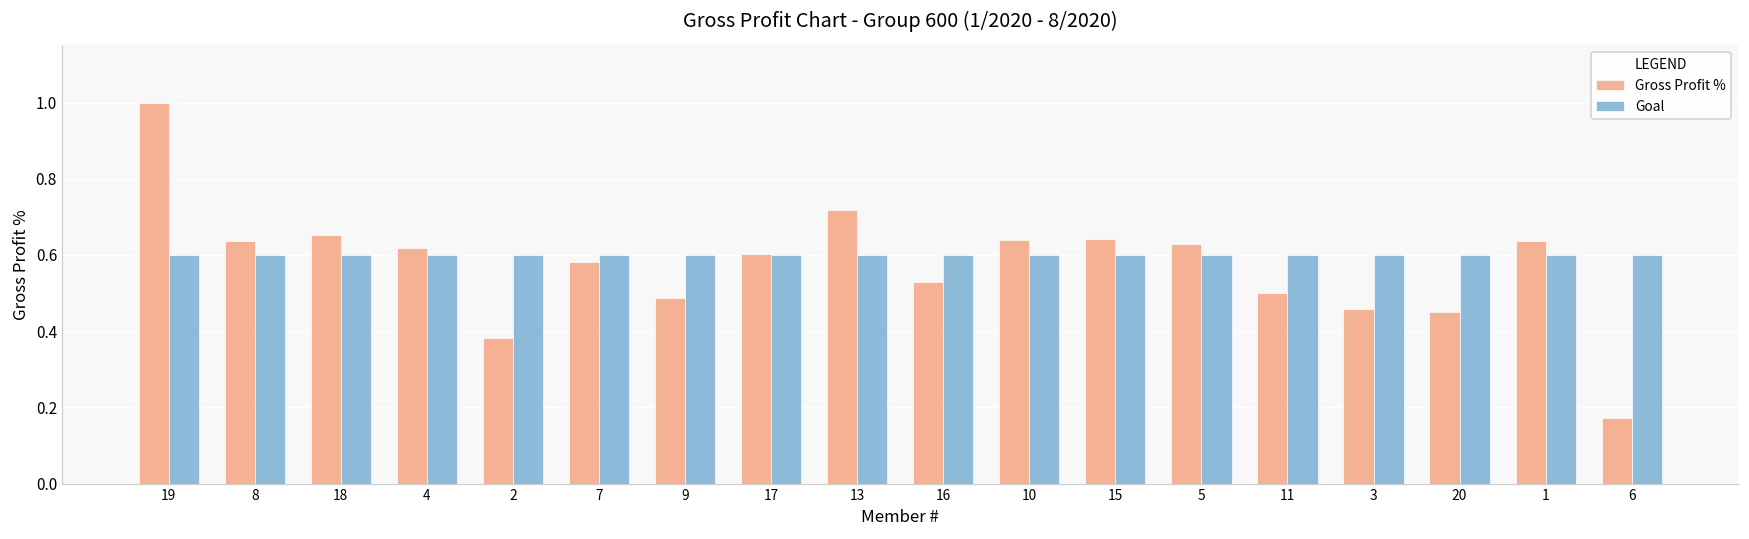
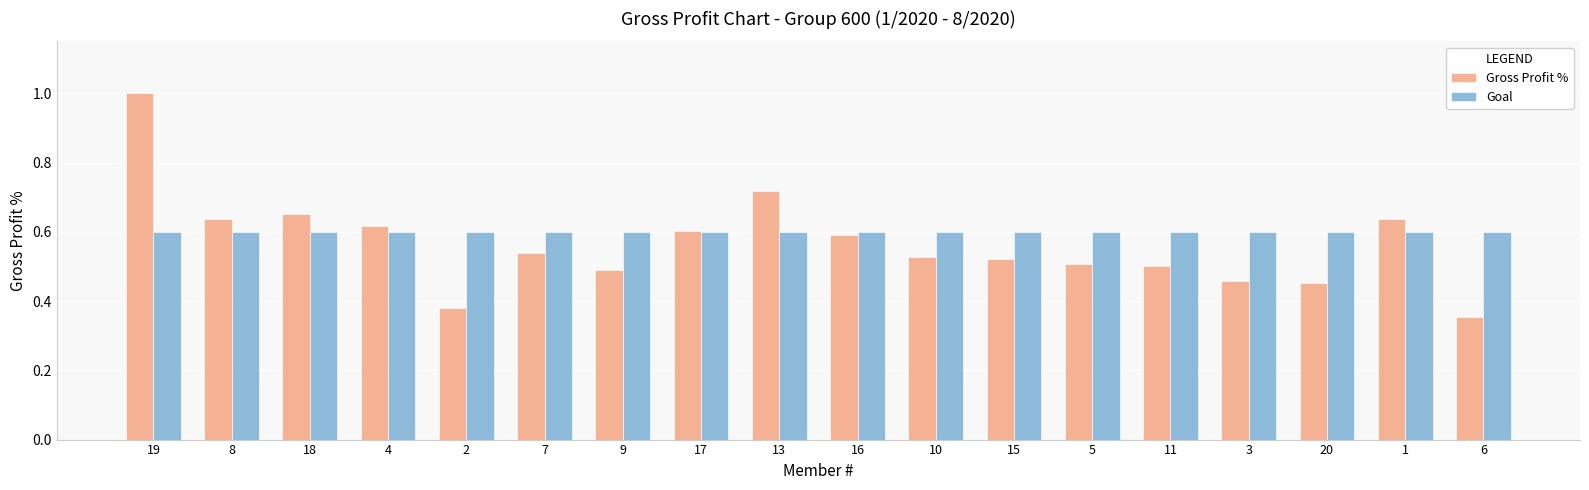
  {
    "Gross Profit %": {
      "19": 1.00,
      "8": 0.64,
      "18": 0.65,
      "4": 0.62,
      "2": 0.38,
-     "7": 0.58,
+     "7": 0.54,
      "9": 0.49,
      "17": 0.60,
      "13": 0.72,
-     "16": 0.53,
-     "10": 0.64,
-     "15": 0.64,
-     "5": 0.63,
+     "16": 0.59,
+     "10": 0.53,
+     "15": 0.52,
+     "5": 0.51,
      "11": 0.50,
      "3": 0.46,
      "20": 0.45,
      "1": 0.64,
-     "6": 0.17
+     "6": 0.36
    },
    "Goal": {
      "19": 0.60,
      "8": 0.60,
      "18": 0.60,
      "4": 0.60,
      "2": 0.60,
      "7": 0.60,
      "9": 0.60,
      "17": 0.60,
      "13": 0.60,
      "16": 0.60,
      "10": 0.60,
      "15": 0.60,
      "5": 0.60,
      "11": 0.60,
      "3": 0.60,
      "20": 0.60,
      "1": 0.60,
      "6": 0.60
    }
  }
